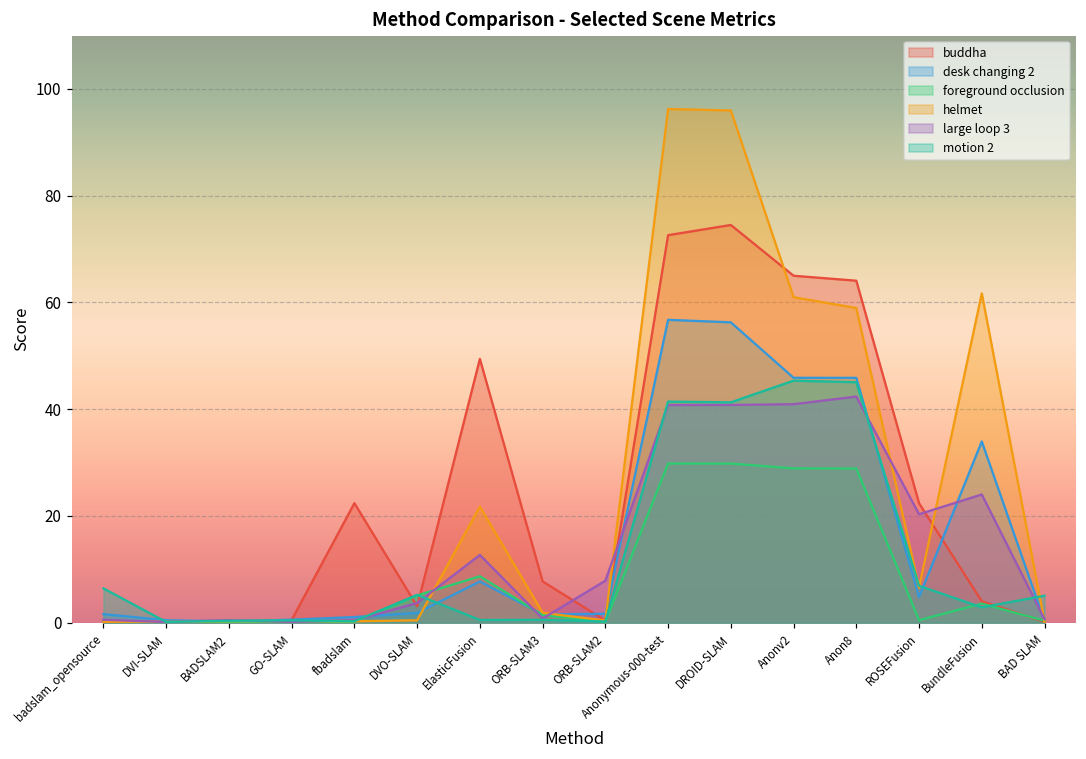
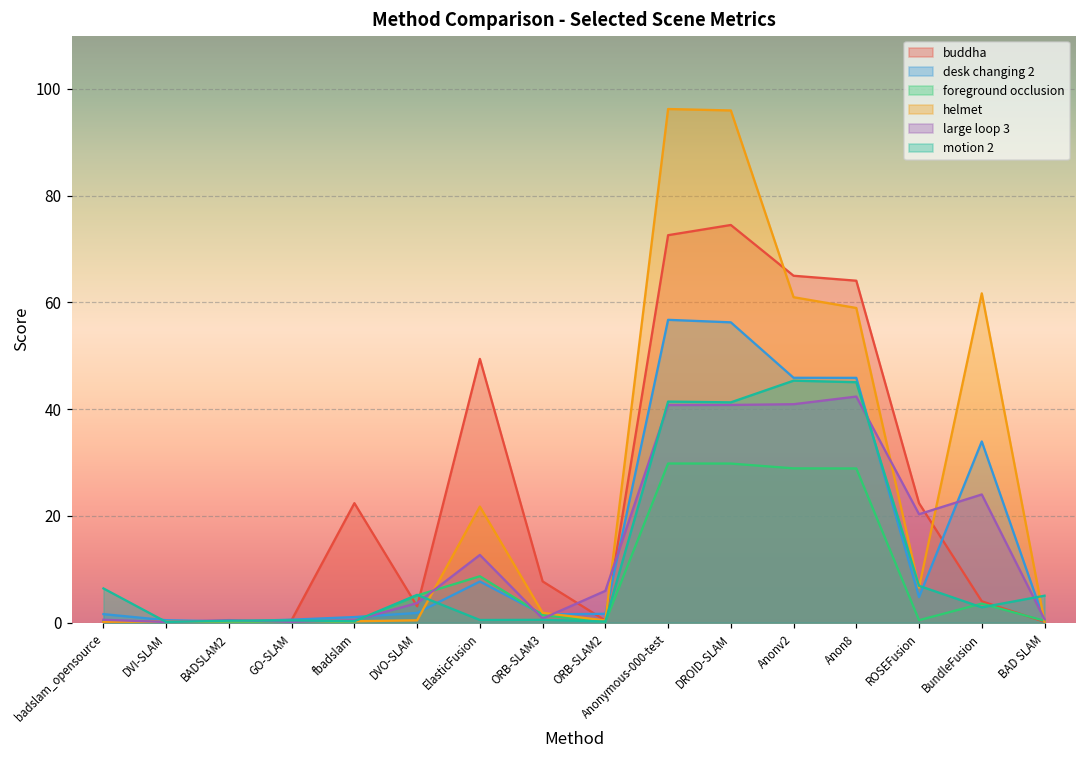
  {
    "large loop 3": {
      "DVO-SLAM": 4,
      "ElasticFusion": 13,
-     "ORB-SLAM2": 8,
+     "ORB-SLAM2": 6,
      "Anonymous-000-test": 41,
      "Anonv2": 41,
      "Anon8": 42,
      "ROSEFusion": 20,
      "BundleFusion": 24
    }
  }
